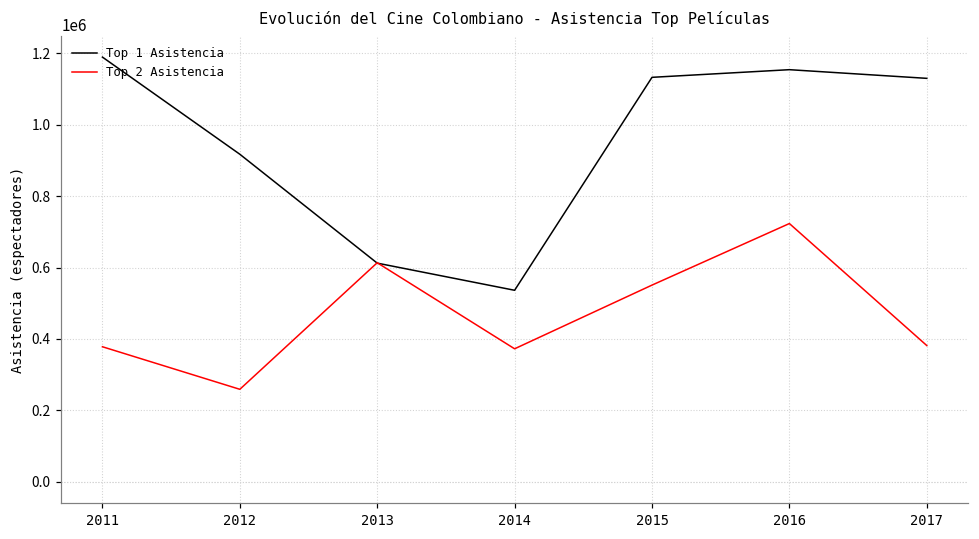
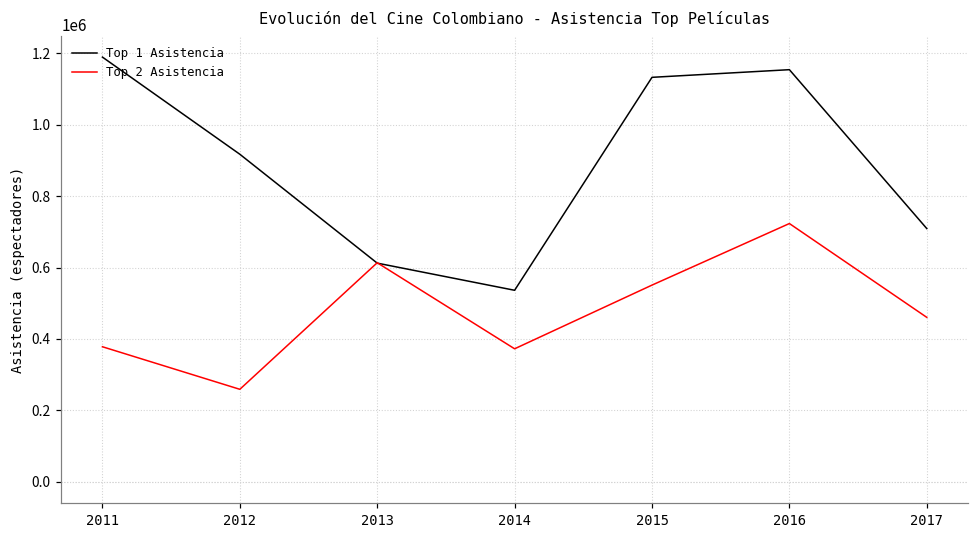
  {
    "Top 1 Asistencia": {
      "2011": 1190000,
      "2012": 920000,
      "2014": 540000,
      "2015": 1130000,
      "2016": 1150000,
-     "2017": 1130000
+     "2017": 710000
    },
    "Top 2 Asistencia": {
      "2011": 380000,
      "2012": 260000,
      "2014": 370000,
      "2015": 550000,
      "2016": 720000,
-     "2017": 380000
+     "2017": 460000
    }
  }
